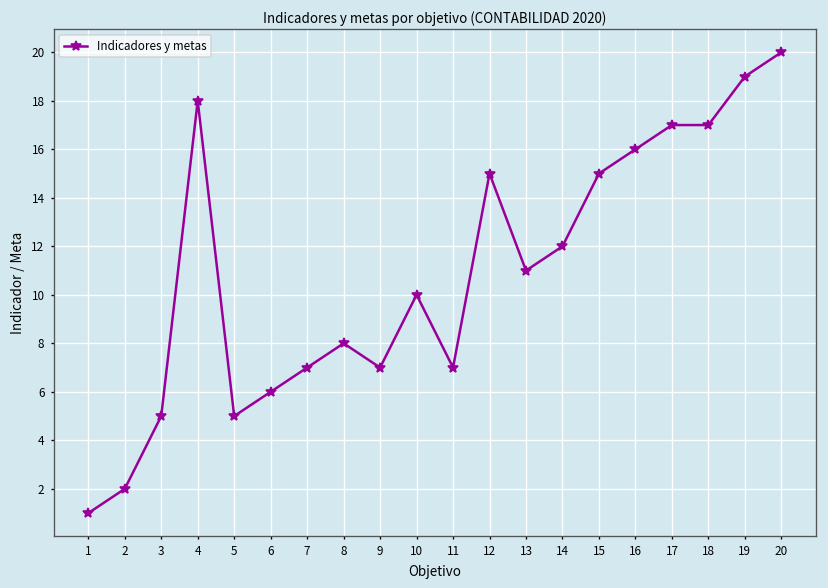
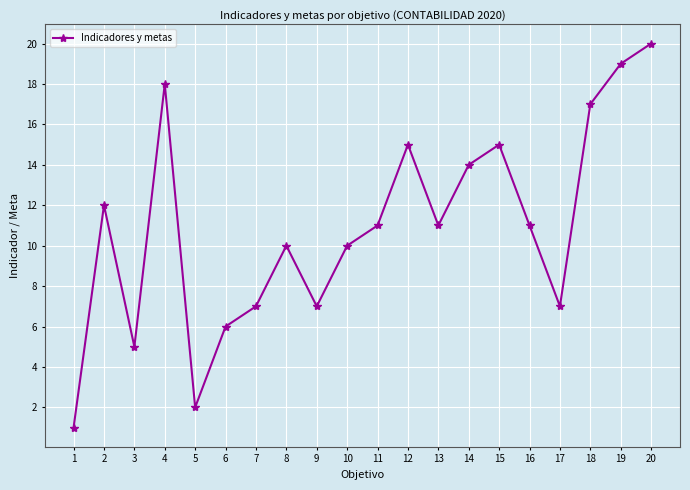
  {
    "1": 1,
-   "2": 2,
+   "2": 12,
    "3": 5,
    "4": 18,
-   "5": 5,
+   "5": 2,
    "6": 6,
    "7": 7,
-   "8": 8,
+   "8": 10,
    "9": 7,
    "10": 10,
-   "11": 7,
+   "11": 11,
    "12": 15,
    "13": 11,
-   "14": 12,
+   "14": 14,
    "15": 15,
-   "16": 16,
-   "17": 17,
+   "16": 11,
+   "17": 7,
    "18": 17,
    "19": 19,
    "20": 20
  }
